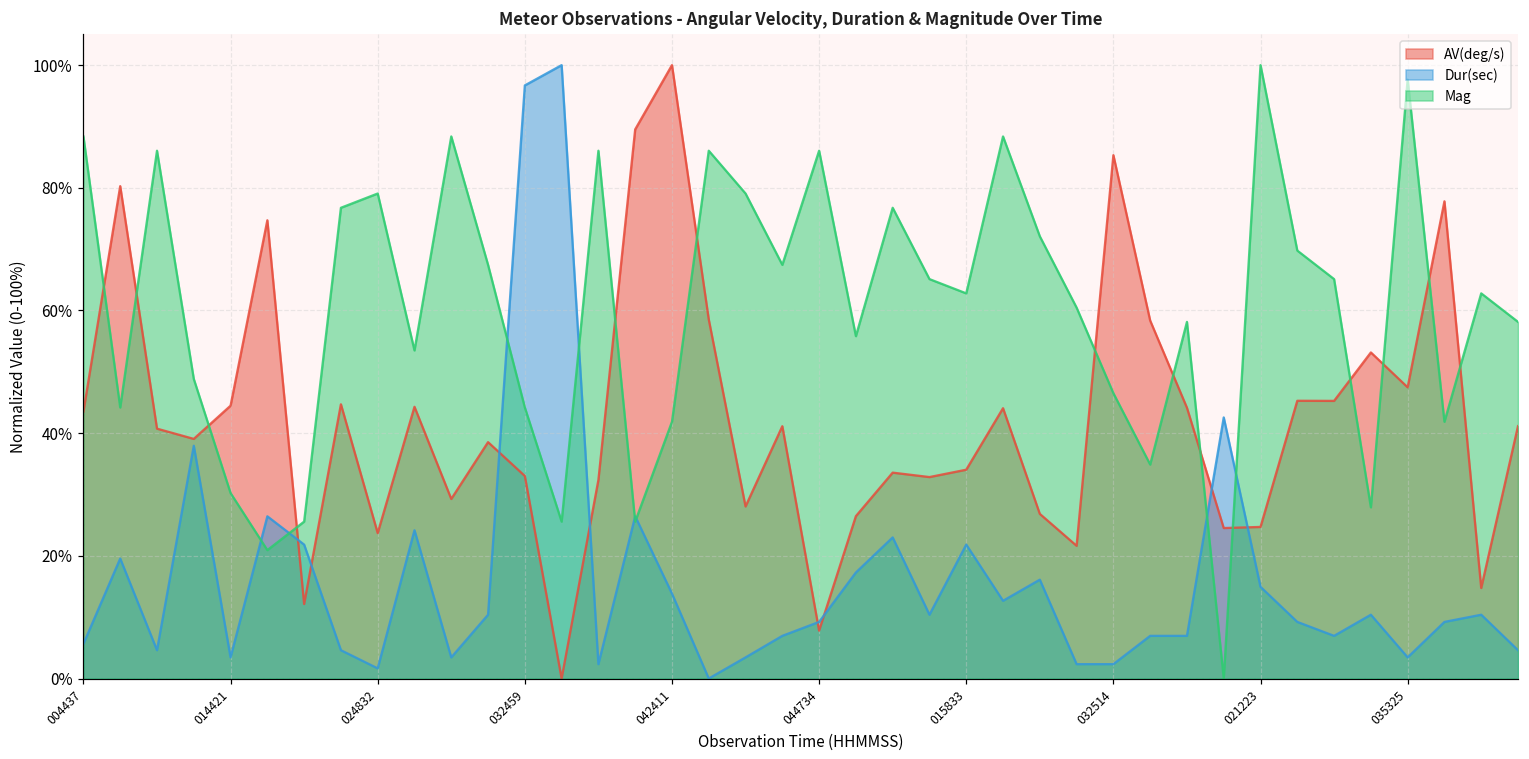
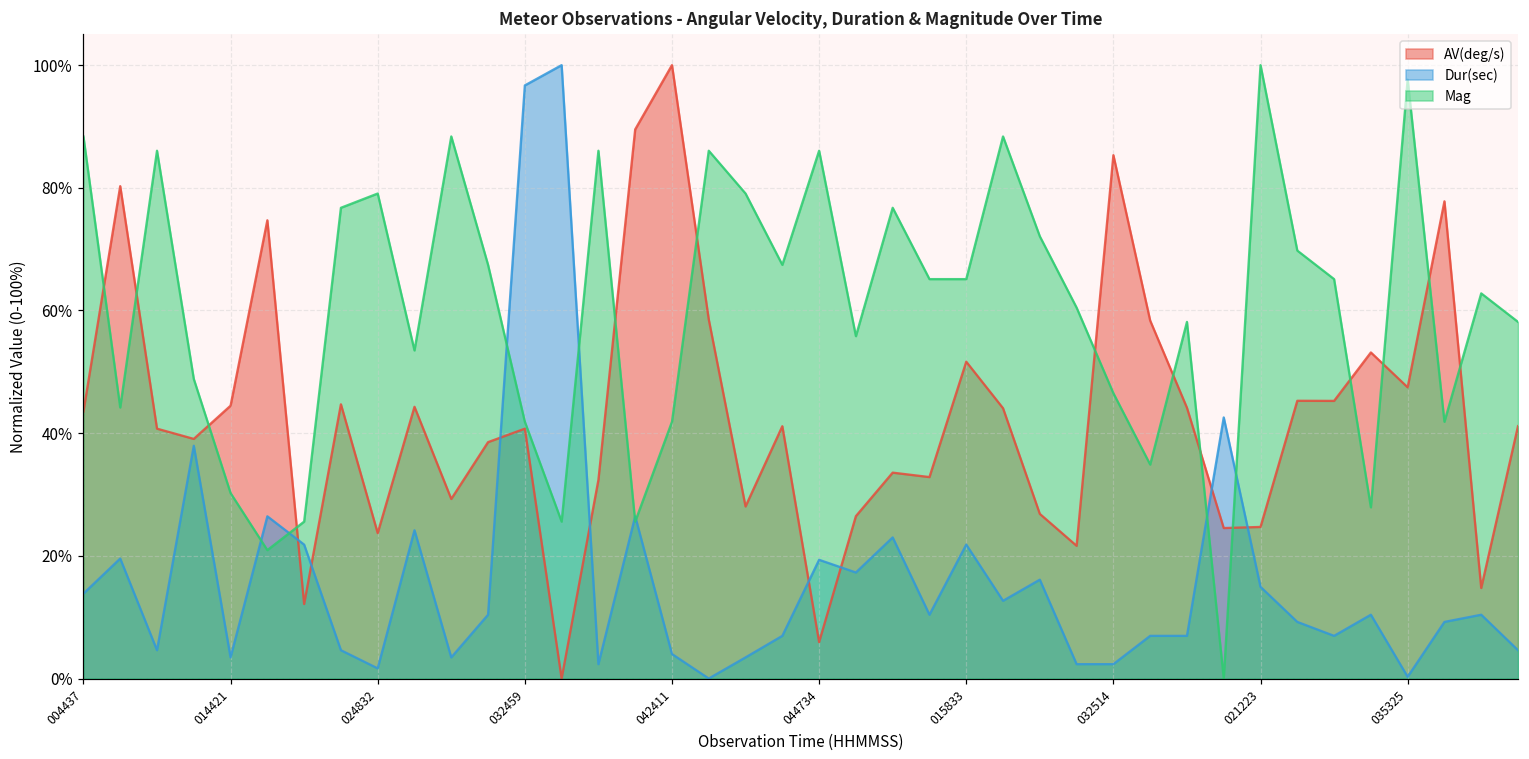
  {
    "AV(deg/s)": {
      "004437": "44%",
      "014421": "44%",
      "024832": "24%",
-     "032459": "33%",
+     "032459": "41%",
      "042411": "100%",
-     "044734": "8%",
-     "015833": "34%",
+     "044734": "6%",
+     "015833": "52%",
      "032514": "85%",
      "021223": "25%",
      "035325": "47%"
    },
    "Dur(sec)": {
-     "004437": "6%",
+     "004437": "14%",
      "014421": "3%",
      "024832": "2%",
      "032459": "97%",
-     "042411": "14%",
-     "044734": "9%",
+     "042411": "4%",
+     "044734": "19%",
      "015833": "22%",
      "032514": "2%",
      "021223": "15%",
-     "035325": "3%"
+     "035325": "0%"
    },
    "Mag": {
      "004437": "88%",
      "014421": "30%",
      "024832": "79%",
-     "032459": "44%",
+     "032459": "42%",
      "042411": "42%",
      "044734": "86%",
-     "015833": "63%",
+     "015833": "65%",
      "032514": "47%",
      "021223": "100%"
    }
  }
